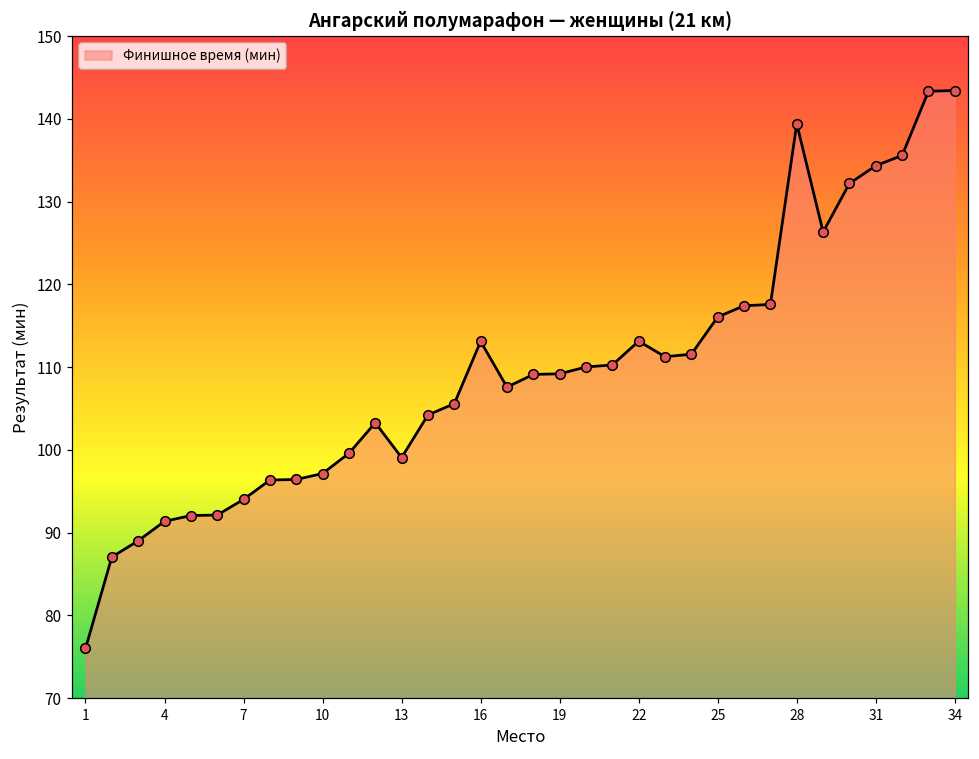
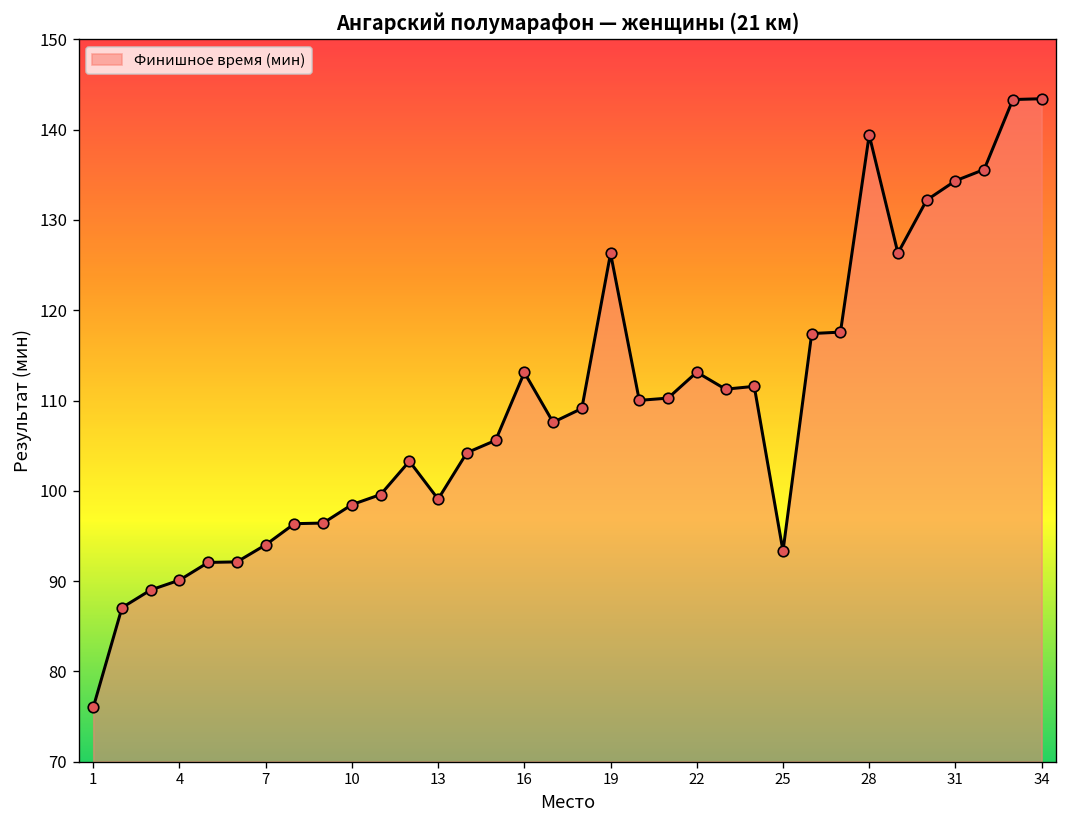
  {
    "1": 76,
-   "4": 91,
+   "4": 90,
    "7": 94,
-   "10": 97,
+   "10": 98,
    "13": 99,
    "16": 113,
-   "19": 109,
+   "19": 126,
    "22": 113,
-   "25": 116,
+   "25": 93,
    "28": 139,
    "31": 134,
    "34": 143
  }
